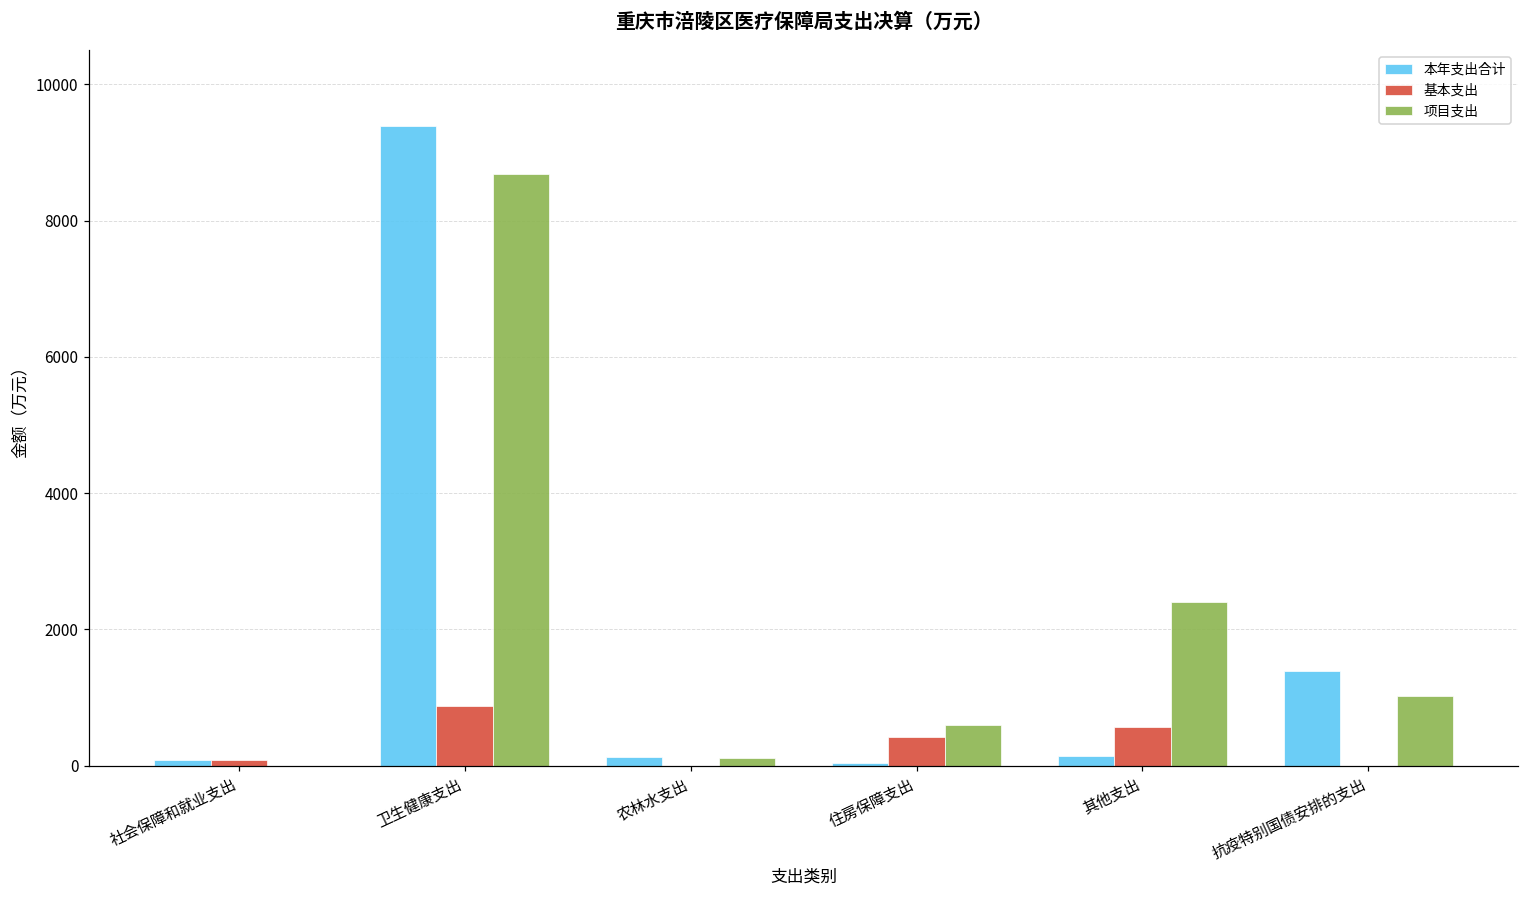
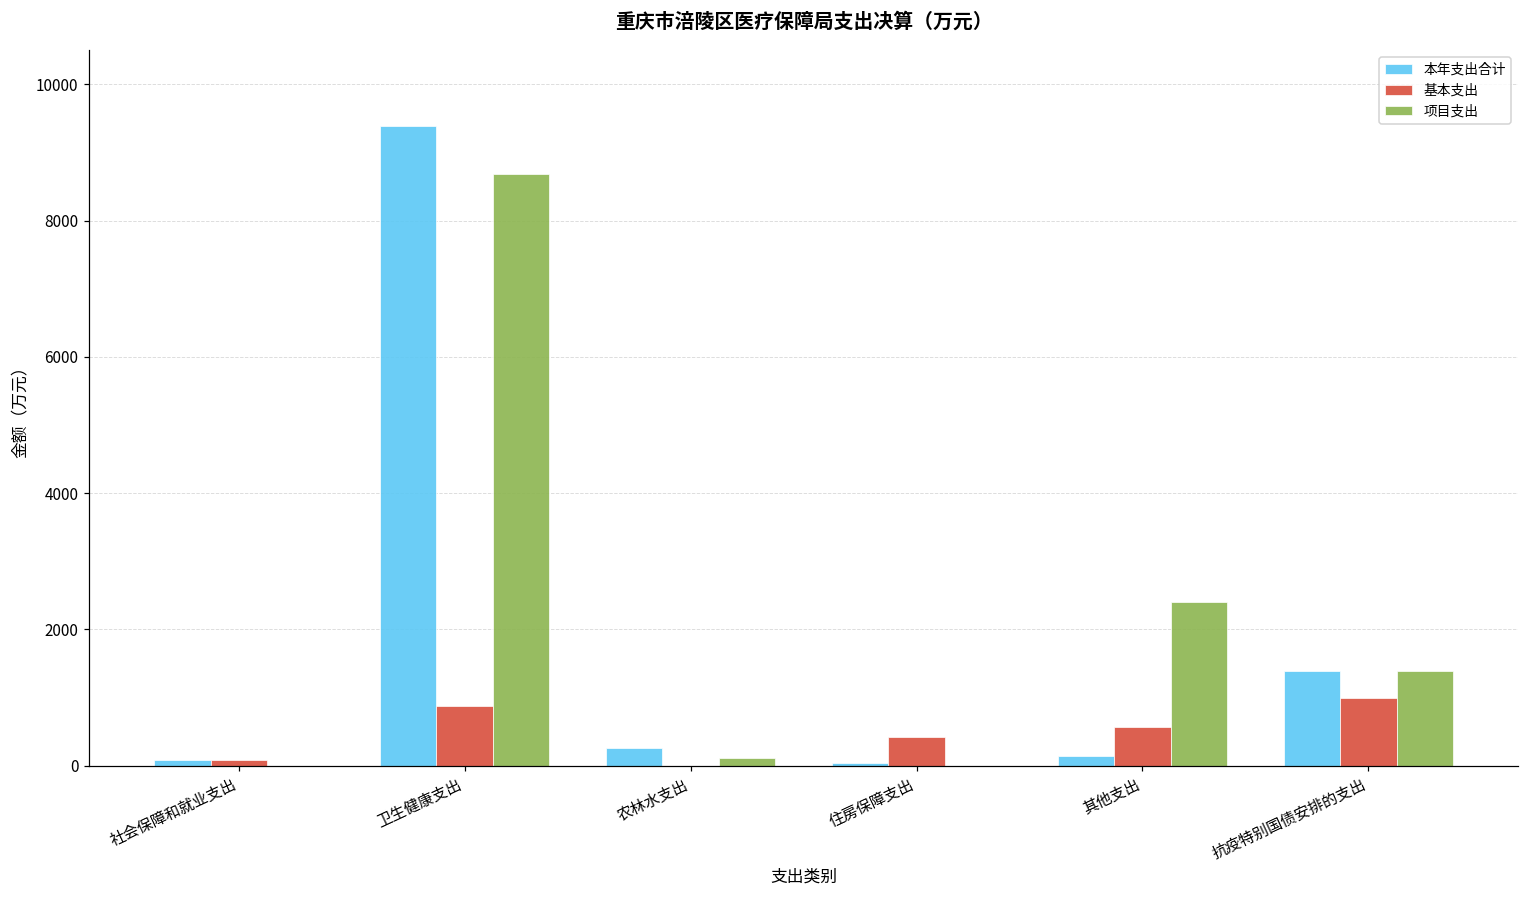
  {
    "本年支出合计": {
      "社会保障和就业支出": 100,
      "卫生健康支出": 9400,
-     "农林水支出": 100,
+     "农林水支出": 300,
      "住房保障支出": 0,
      "其他支出": 100,
      "抗疫特别国债安排的支出": 1400
    },
    "基本支出": {
      "社会保障和就业支出": 100,
      "卫生健康支出": 900,
      "农林水支出": 0,
      "住房保障支出": 400,
      "其他支出": 600,
-     "抗疫特别国债安排的支出": 0
+     "抗疫特别国债安排的支出": 1000
    },
    "项目支出": {
      "社会保障和就业支出": 0,
      "卫生健康支出": 8700,
      "农林水支出": 100,
-     "住房保障支出": 600,
+     "住房保障支出": 0,
      "其他支出": 2400,
-     "抗疫特别国债安排的支出": 1000
+     "抗疫特别国债安排的支出": 1400
    }
  }
